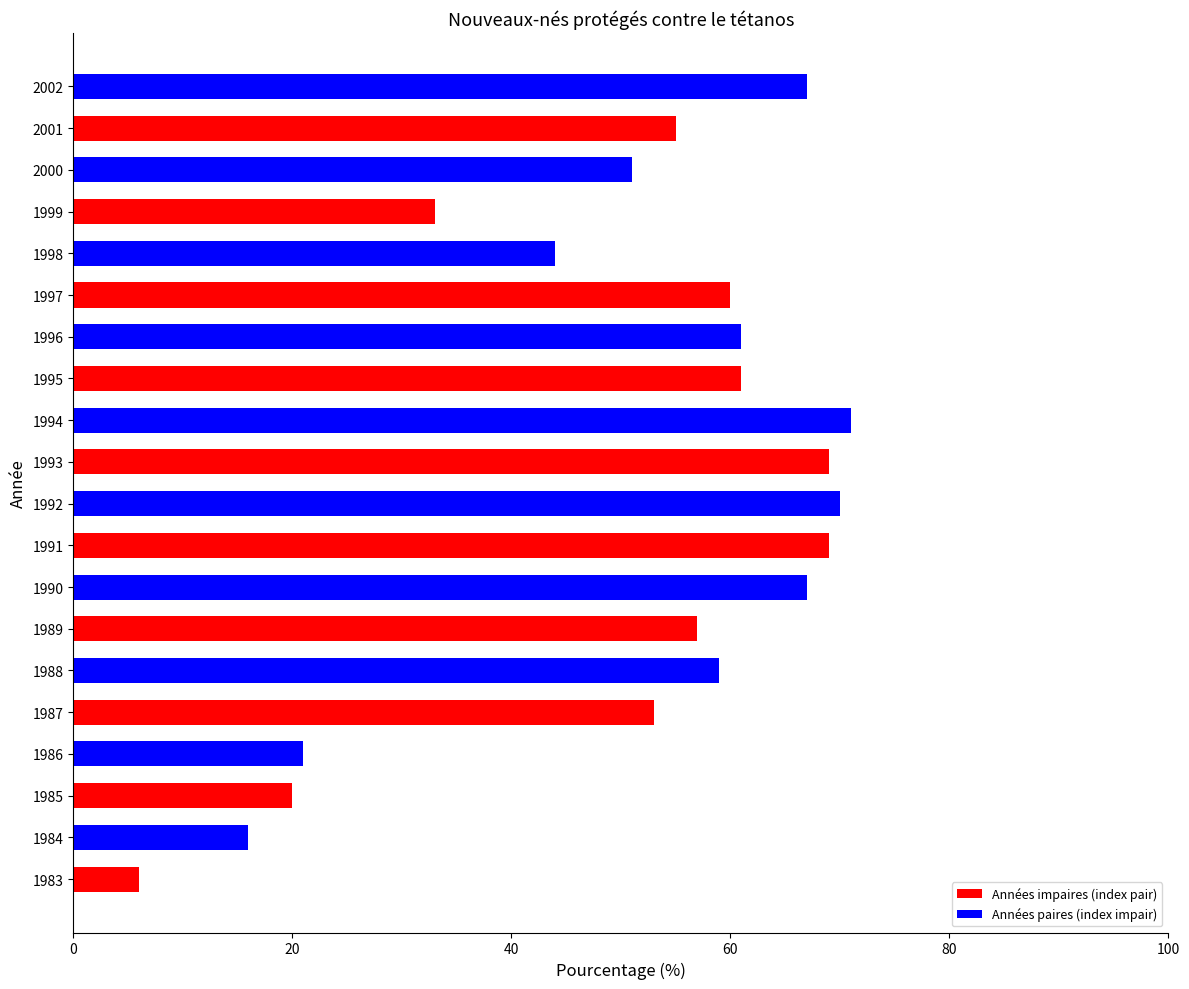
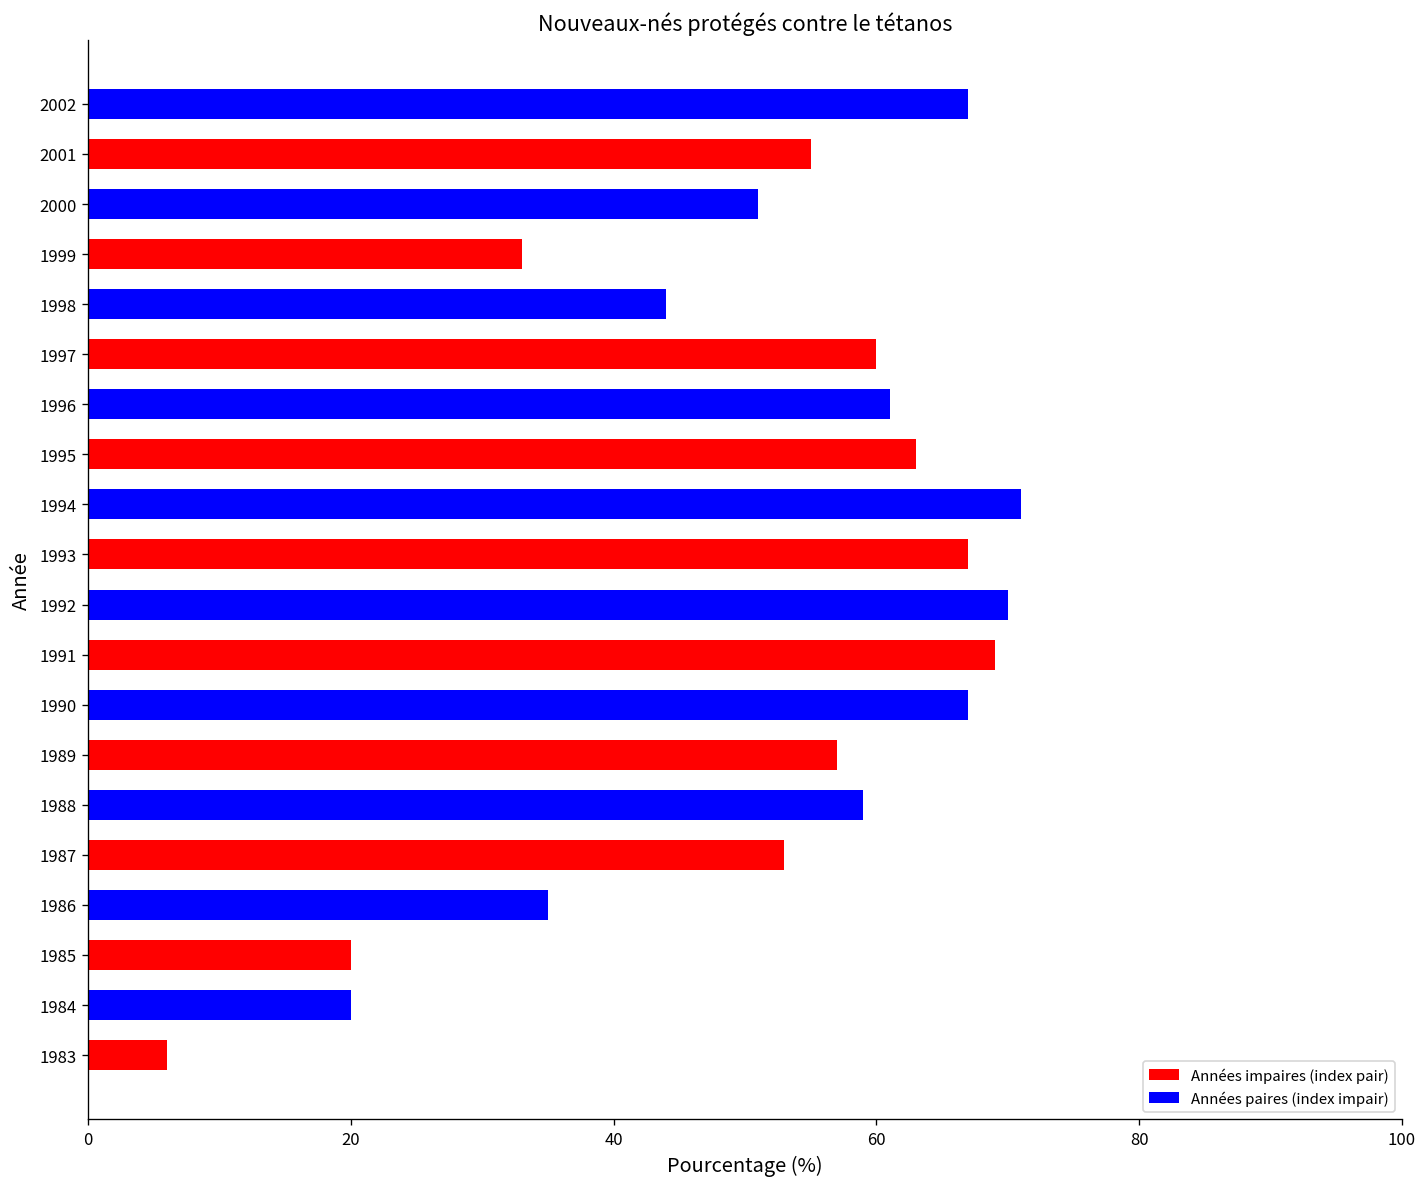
  {
    "2002": 67,
    "2001": 55,
    "2000": 51,
    "1999": 33,
    "1998": 44,
    "1997": 60,
    "1996": 61,
-   "1995": 61,
+   "1995": 63,
    "1994": 71,
-   "1993": 69,
+   "1993": 67,
    "1992": 70,
    "1991": 69,
    "1990": 67,
    "1989": 57,
    "1988": 59,
    "1987": 53,
-   "1986": 21,
+   "1986": 35,
    "1985": 20,
-   "1984": 16,
+   "1984": 20,
    "1983": 6
  }
